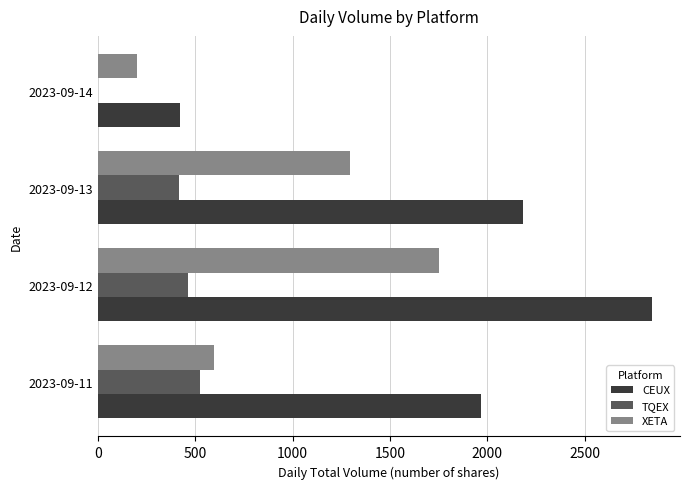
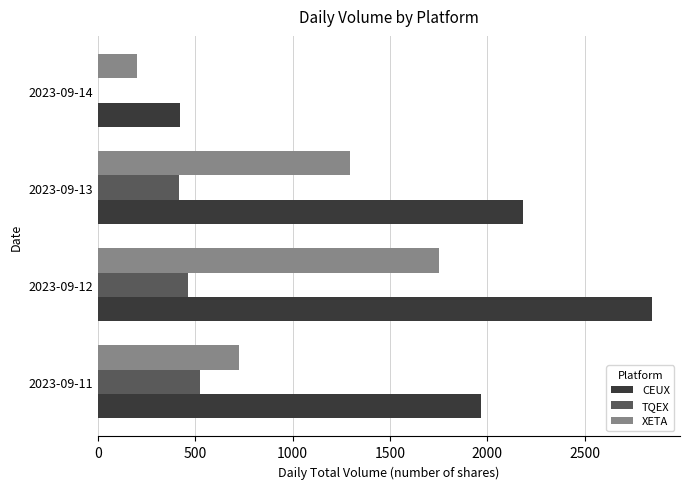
  {
    "XETA": {
      "2023-09-14": 200,
      "2023-09-13": 1290,
      "2023-09-12": 1750,
-     "2023-09-11": 590
+     "2023-09-11": 720
    }
  }
